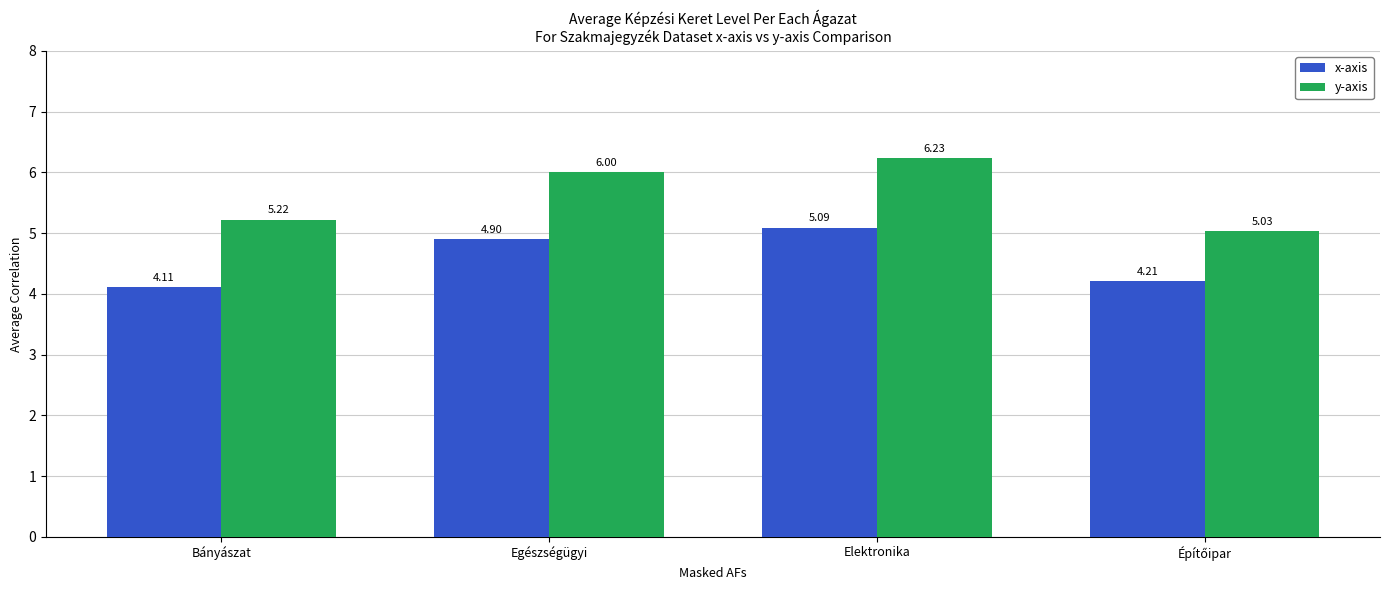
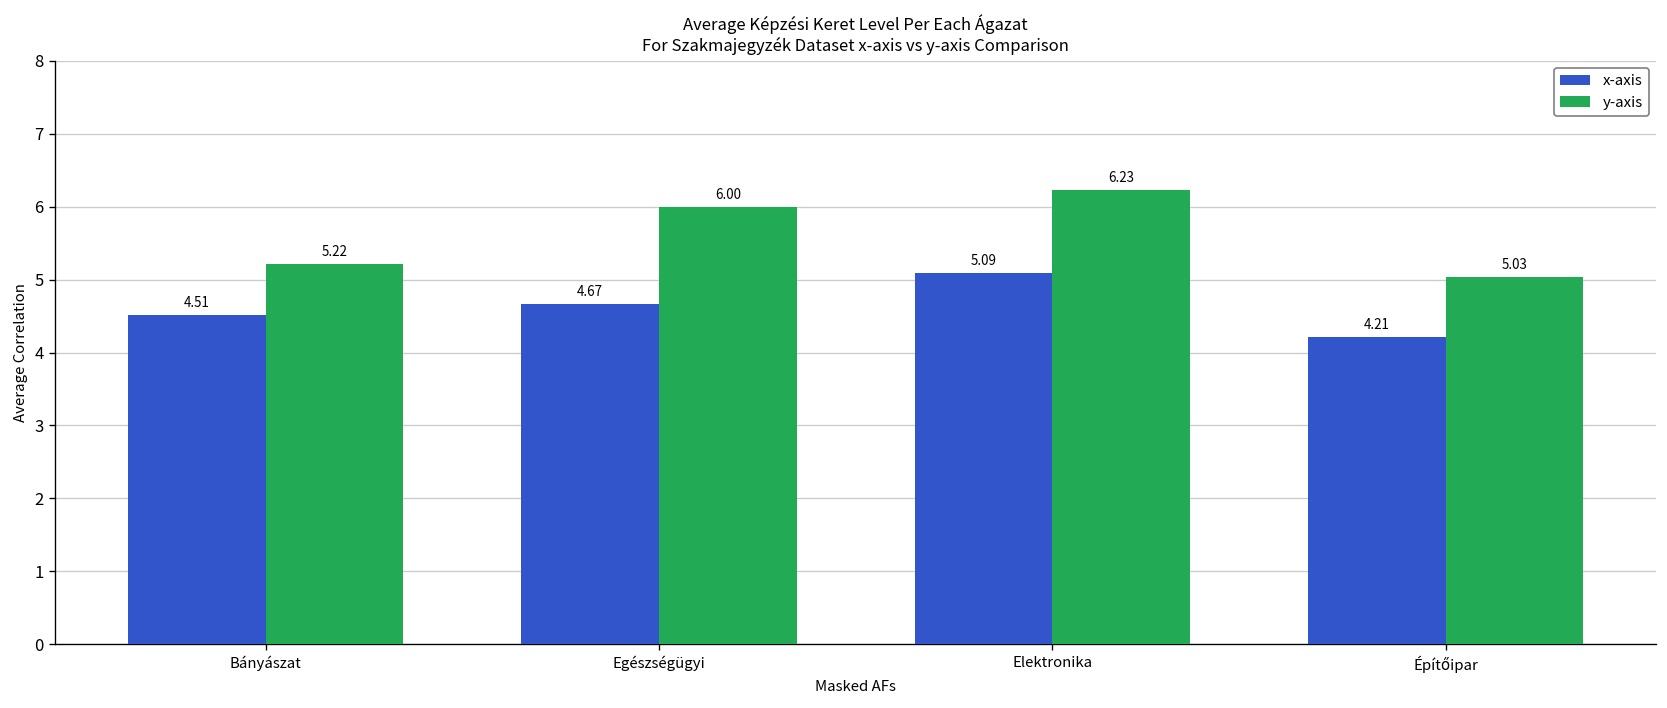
  {
    "x-axis": {
-     "Bányászat": 4.11,
-     "Egészségügyi": 4.90,
+     "Bányászat": 4.51,
+     "Egészségügyi": 4.67,
      "Elektronika": 5.09,
      "Építőipar": 4.21
    },
    "y-axis": {
      "Bányászat": 5.22,
      "Egészségügyi": 6.00,
      "Elektronika": 6.23,
      "Építőipar": 5.03
    }
  }
